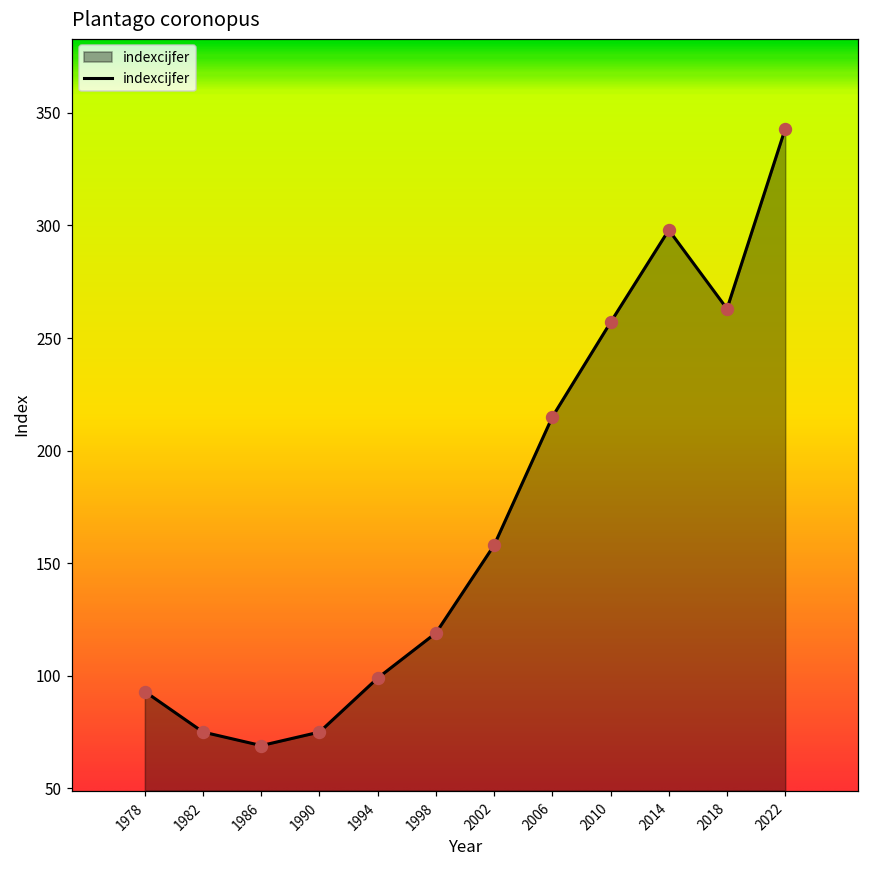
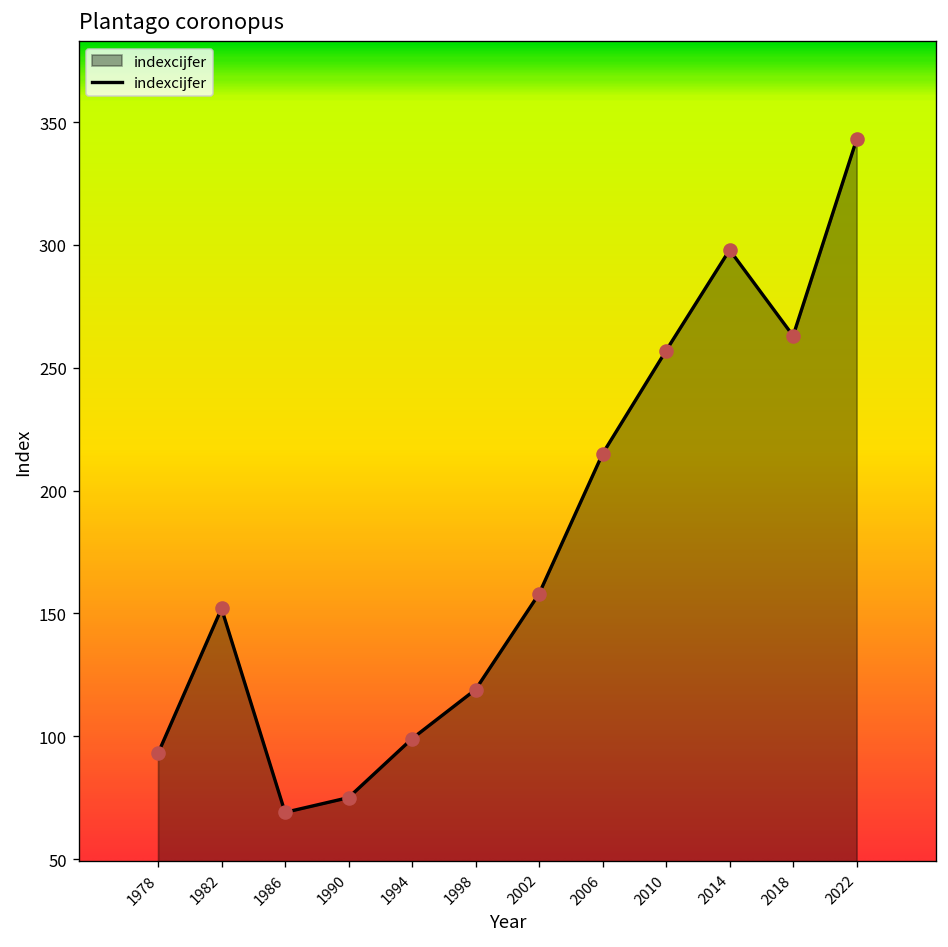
  {
    "1978": 93,
-   "1982": 75,
+   "1982": 152,
    "1986": 69,
    "1990": 75,
    "1994": 99,
    "1998": 119,
    "2002": 158,
    "2006": 215,
    "2010": 257,
    "2014": 298,
    "2018": 263,
    "2022": 343
  }
